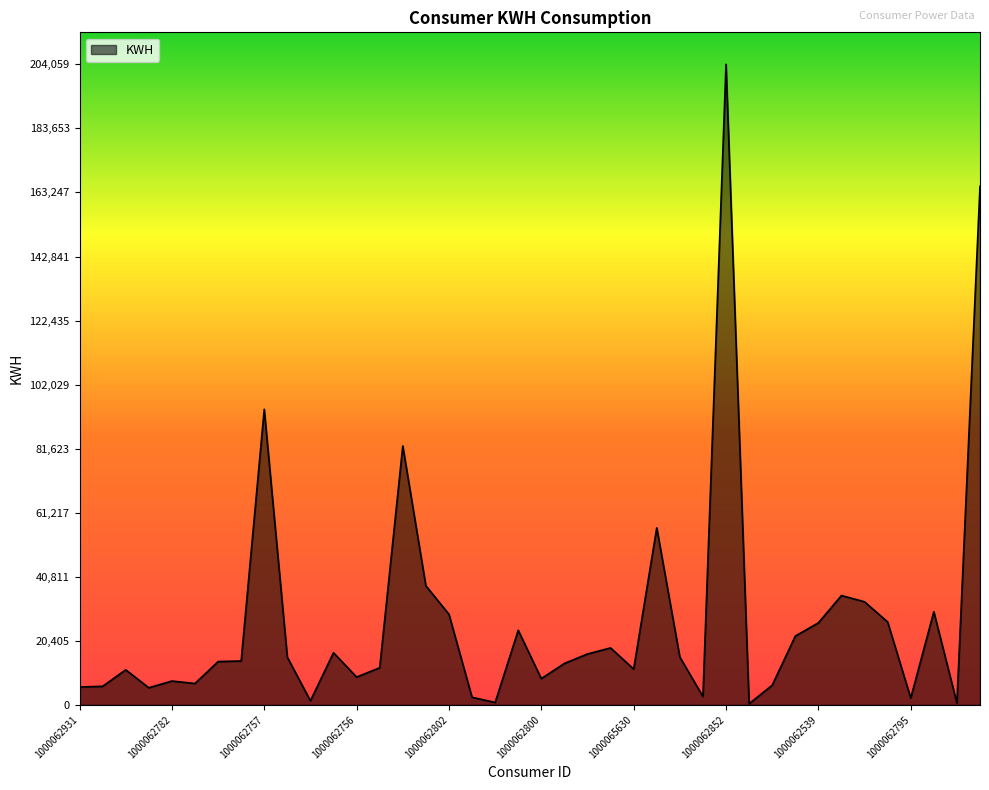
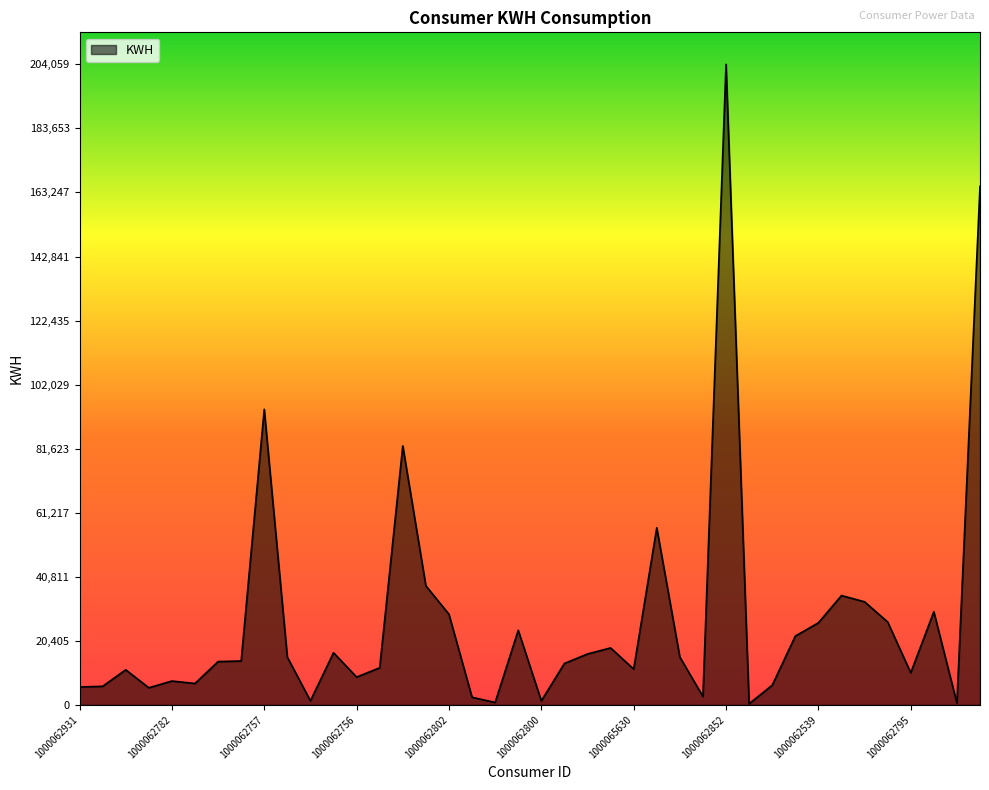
  {
    "1000062931": "6,000",
    "1000062782": "8,000",
    "1000062757": "94,000",
    "1000062756": "9,000",
    "1000062802": "29,000",
-   "1000062800": "8,000",
+   "1000062800": "1,000",
    "1000065630": "11,000",
    "1000062852": "204,000",
    "1000062539": "26,000",
-   "1000062795": "2,000"
+   "1000062795": "10,000"
  }
